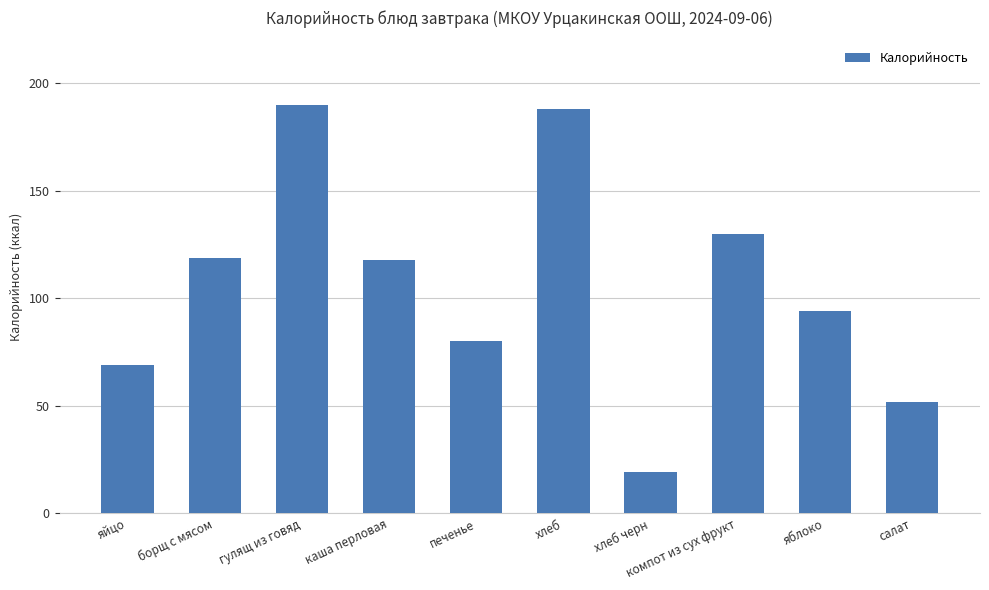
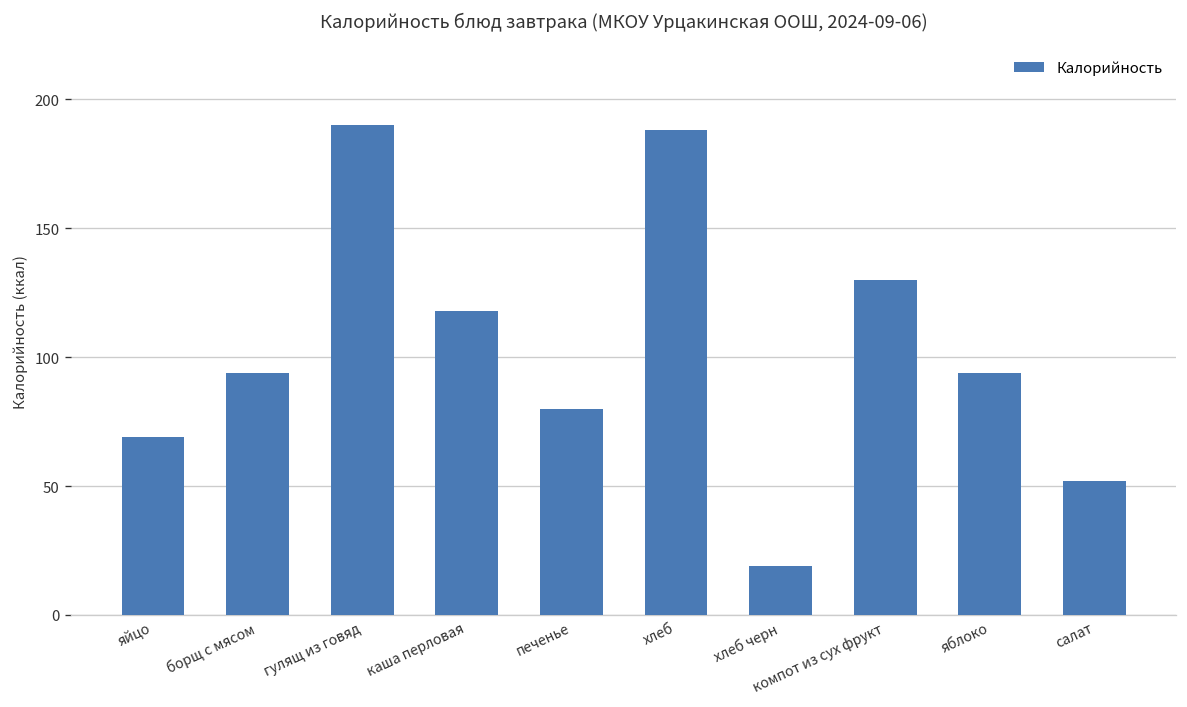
  {
    "яйцо": 69,
-   "борщ с мясом": 119,
+   "борщ с мясом": 94,
    "гулящ из говяд": 190,
    "каша перловая": 118,
    "печенье": 80,
    "хлеб": 188,
    "хлеб черн": 19,
    "компот из сух фрукт": 130,
    "яблоко": 94,
    "салат": 52
  }
